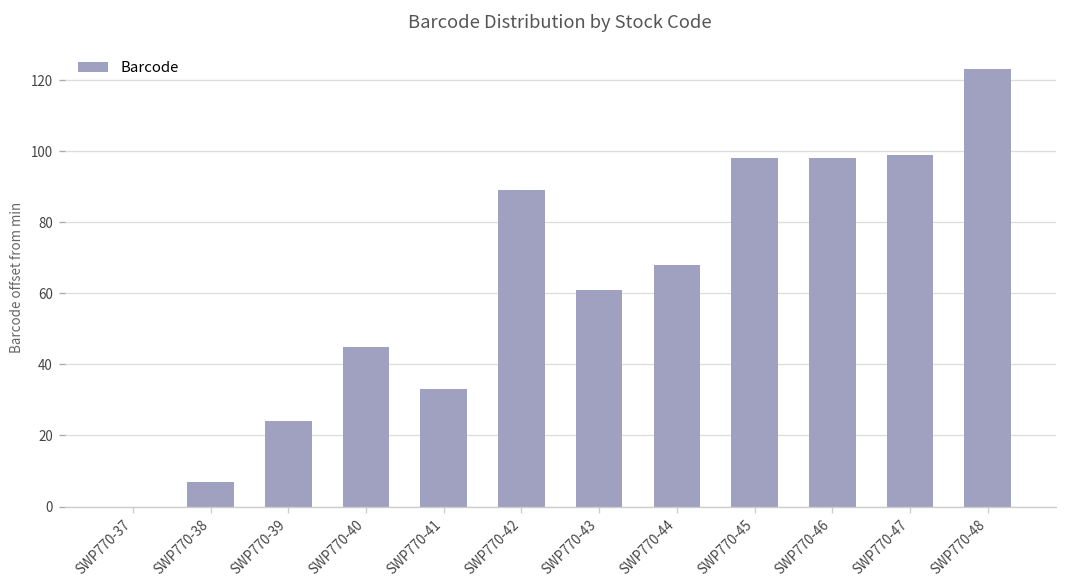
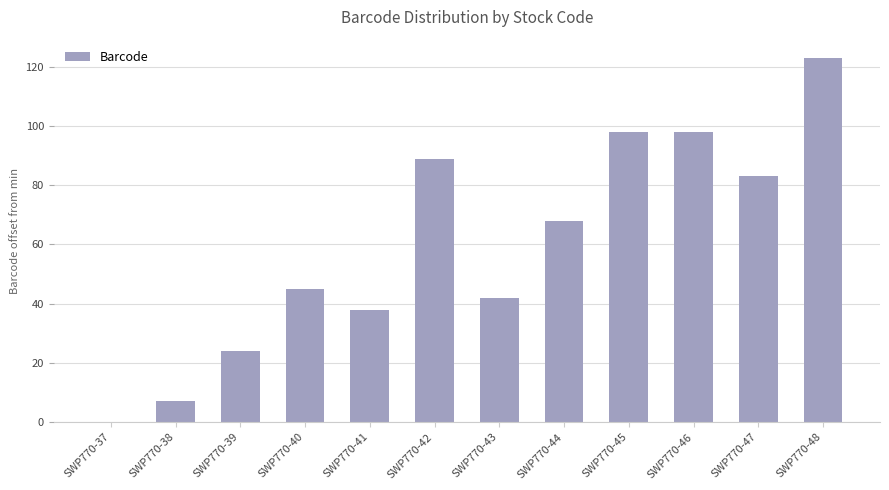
  {
    "SWP770-37": 0,
    "SWP770-38": 7,
    "SWP770-39": 24,
    "SWP770-40": 45,
-   "SWP770-41": 33,
+   "SWP770-41": 38,
    "SWP770-42": 89,
-   "SWP770-43": 61,
+   "SWP770-43": 42,
    "SWP770-44": 68,
    "SWP770-45": 98,
    "SWP770-46": 98,
-   "SWP770-47": 99,
+   "SWP770-47": 83,
    "SWP770-48": 123
  }
